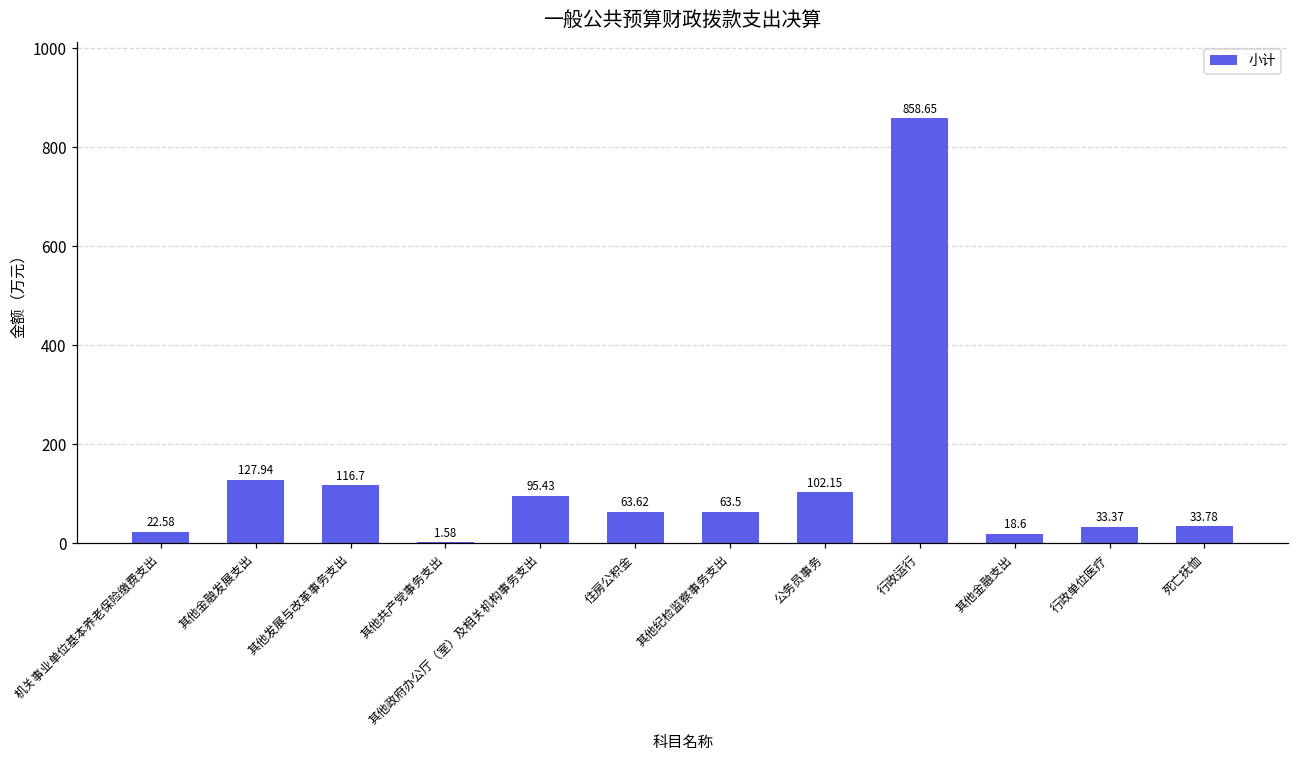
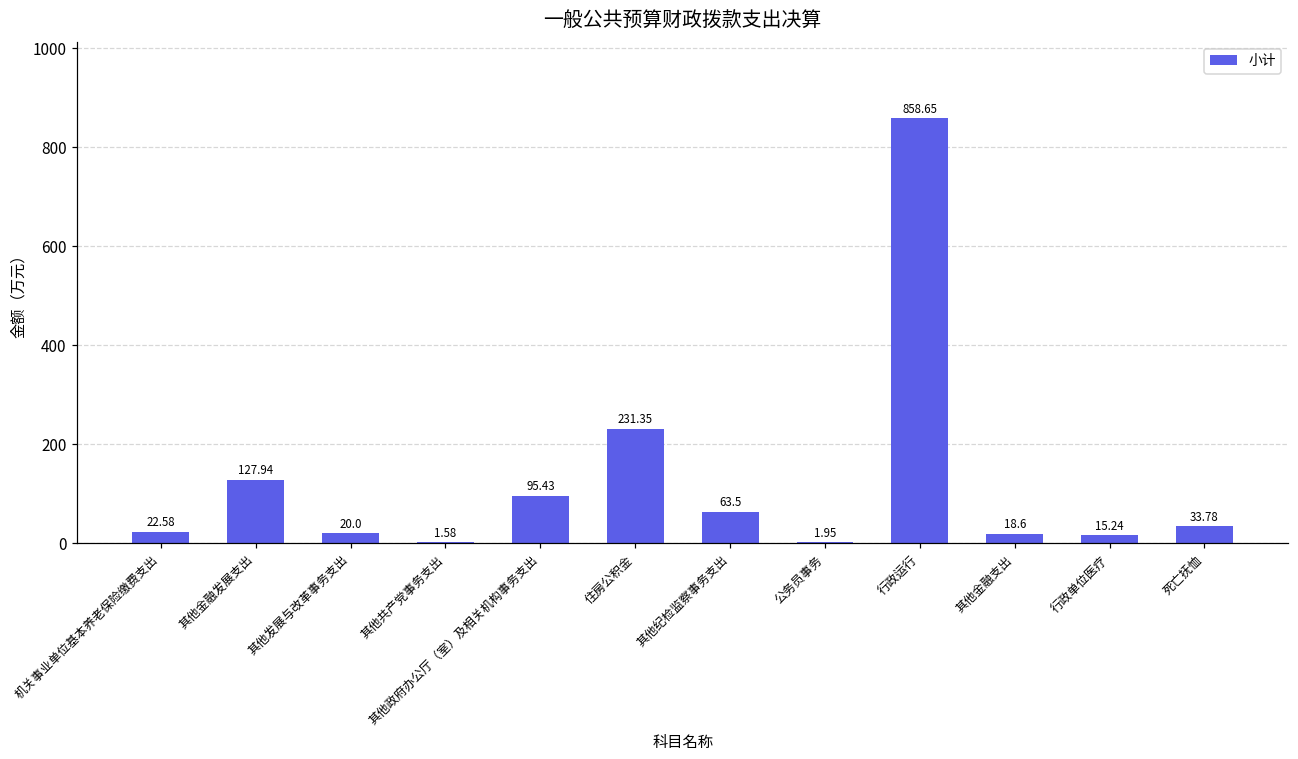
  {
    "机关事业单位基本养老保险缴费支出": 22.58,
    "其他金融发展支出": 127.94,
-   "其他发展与改革事务支出": 116.7,
+   "其他发展与改革事务支出": 20.0,
    "其他共产党事务支出": 1.58,
    "其他政府办公厅（室）及相关机构事务支出": 95.43,
-   "住房公积金": 63.62,
+   "住房公积金": 231.35,
    "其他纪检监察事务支出": 63.5,
-   "公务员事务": 102.15,
+   "公务员事务": 1.95,
    "行政运行": 858.65,
    "其他金融支出": 18.6,
-   "行政单位医疗": 33.37,
+   "行政单位医疗": 15.24,
    "死亡抚恤": 33.78
  }
